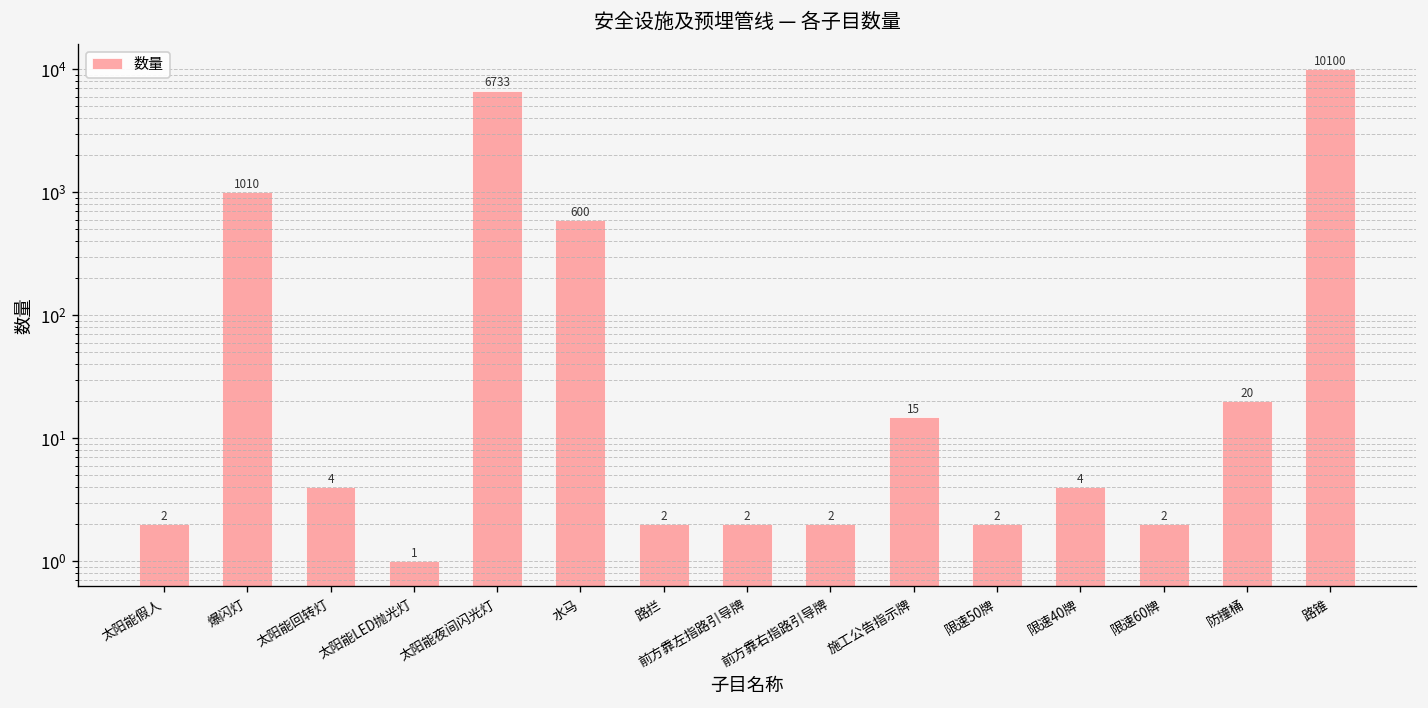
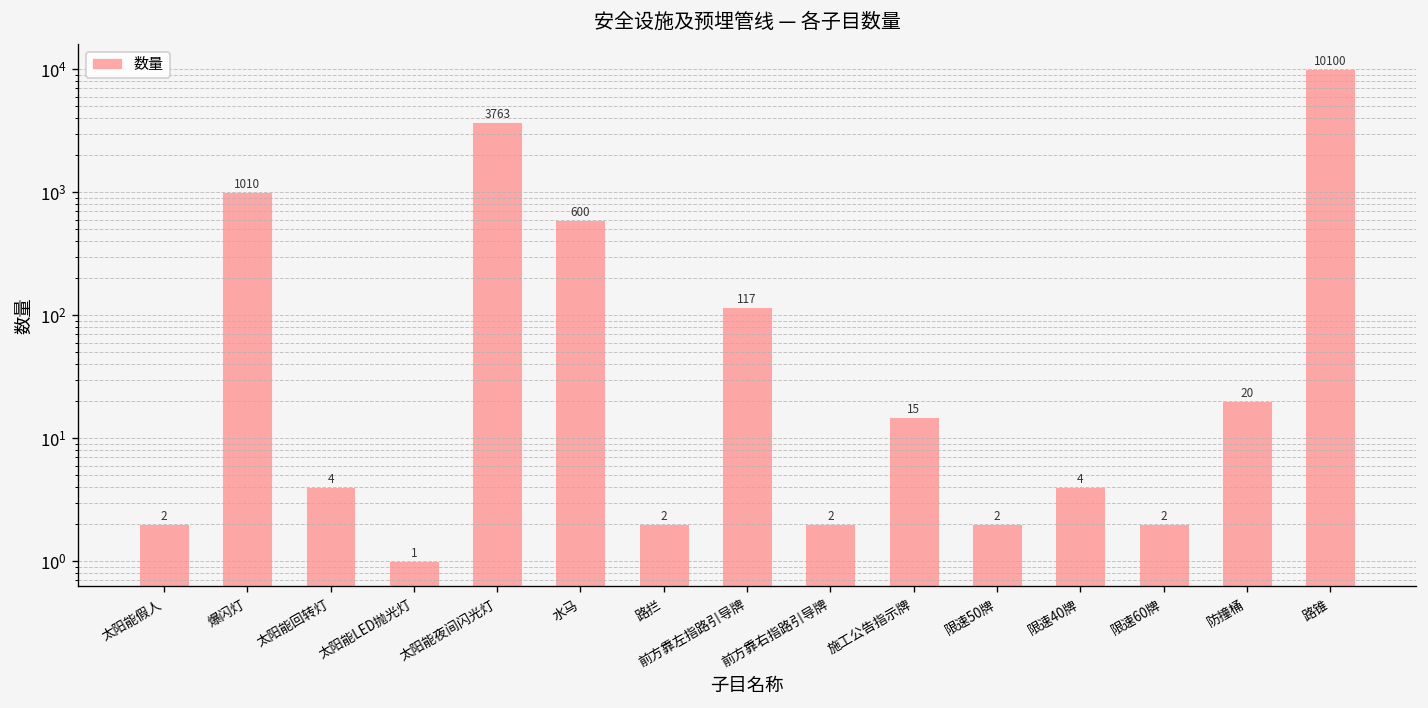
  {
    "太阳能假人": 2,
    "爆闪灯": 1010,
    "太阳能回转灯": 4,
    "太阳能LED抛光灯": 1,
-   "太阳能夜间闪光灯": 6733,
+   "太阳能夜间闪光灯": 3763,
    "水马": 600,
    "路拦": 2,
-   "前方靠左指路引导牌": 2,
+   "前方靠左指路引导牌": 117,
    "前方靠右指路引导牌": 2,
    "施工公告指示牌": 15,
    "限速50牌": 2,
    "限速40牌": 4,
    "限速60牌": 2,
    "防撞桶": 20,
    "路锥": 10100
  }
